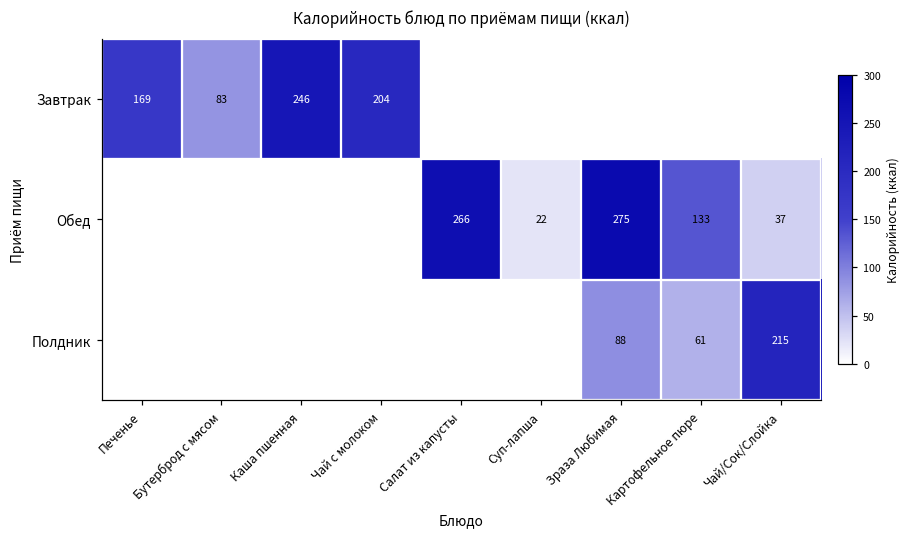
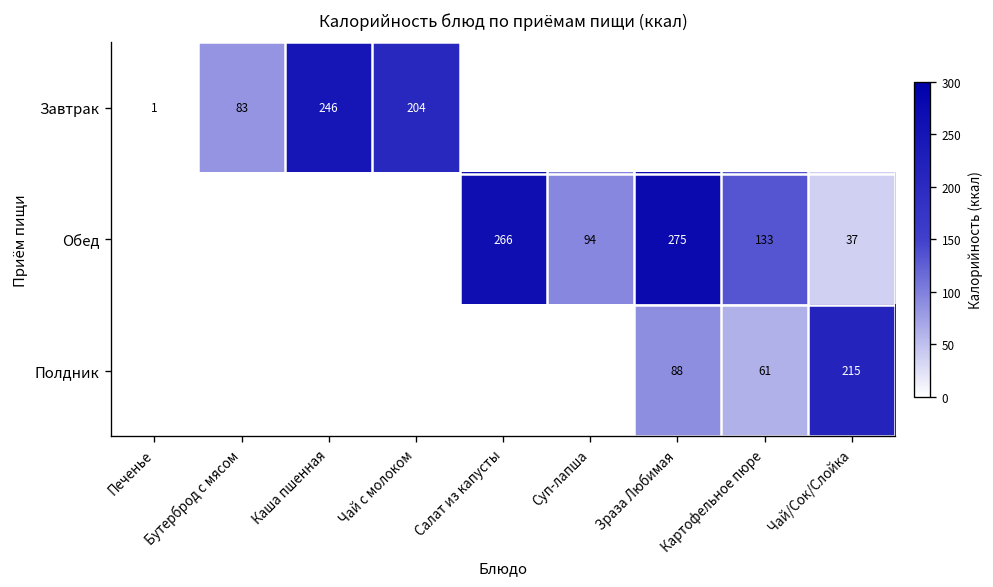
  {
    "Завтрак": {
-     "Печенье": 169,
+     "Печенье": 1,
      "Бутерброд с мясом": 83,
      "Каша пшенная": 246,
      "Чай с молоком": 204
    },
    "Обед": {
      "Салат из капусты": 266,
-     "Суп-лапша": 22,
+     "Суп-лапша": 94,
      "Зраза Любимая": 275,
      "Картофельное пюре": 133,
      "Чай/Сок/Слойка": 37
    },
    "Полдник": {
      "Зраза Любимая": 88,
      "Картофельное пюре": 61,
      "Чай/Сок/Слойка": 215
    }
  }
